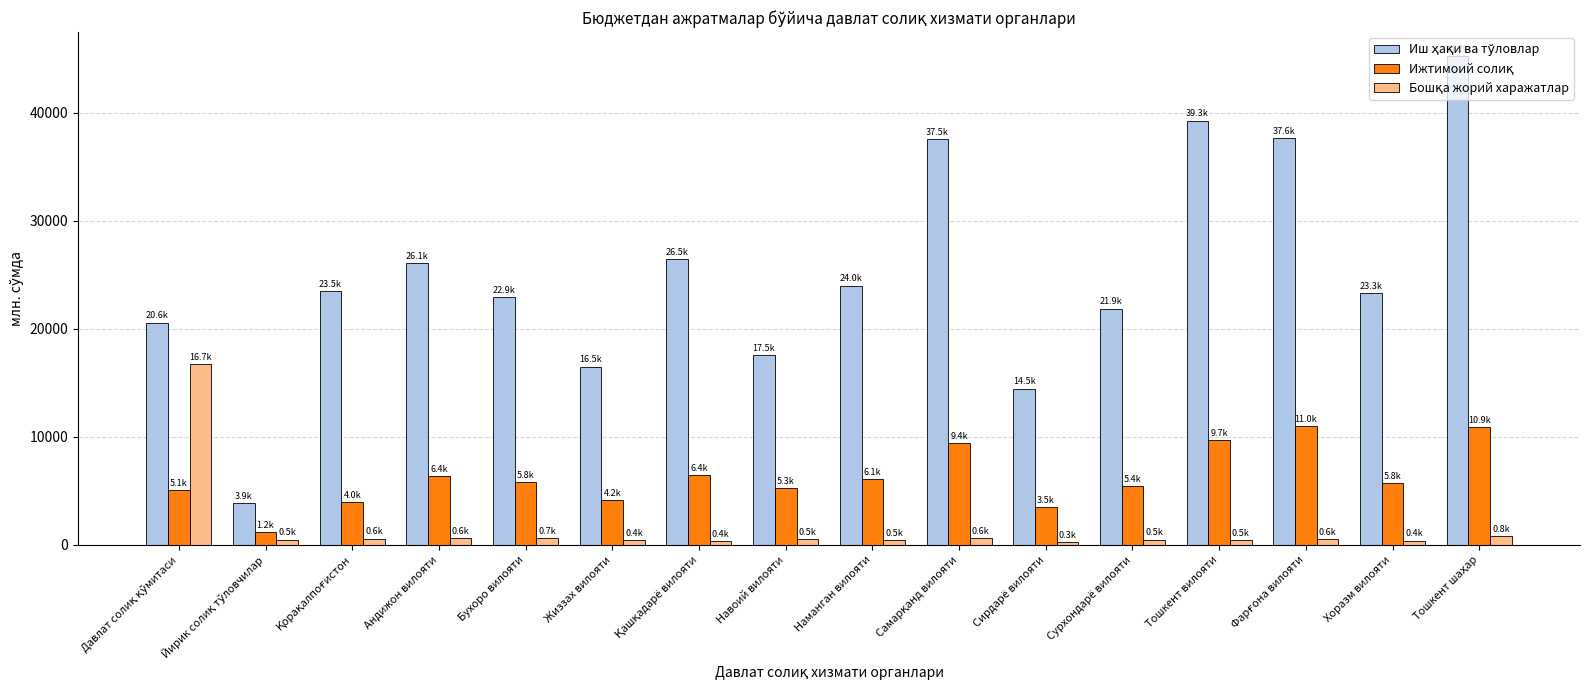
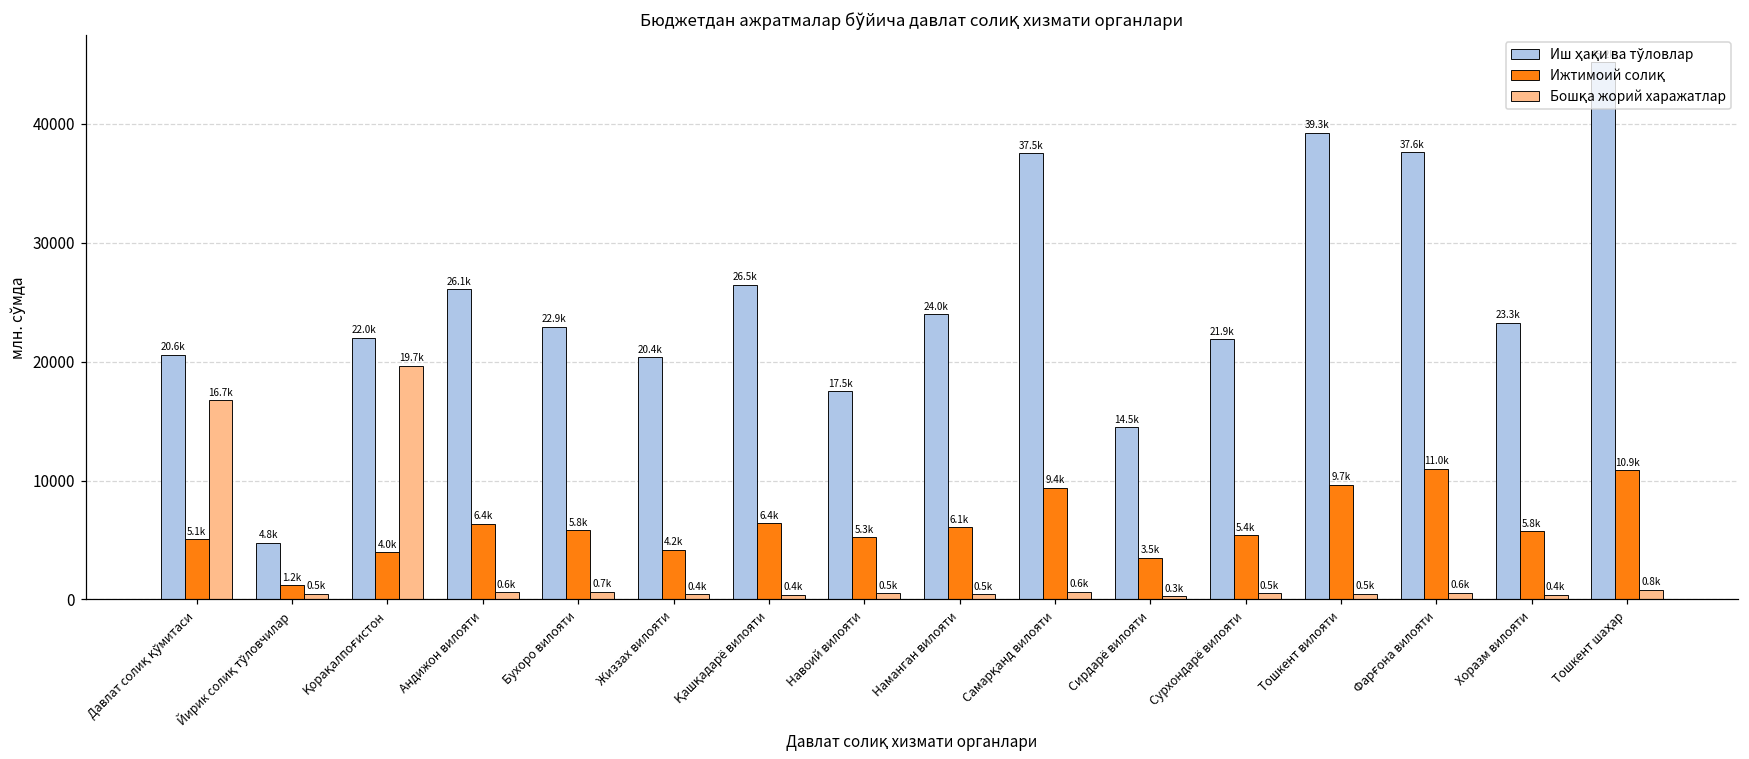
  {
    "Иш ҳақи ва тўловлар": {
      "Давлат солиқ қўмитаси": "20.6k",
-     "Йирик солиқ тўловчилар": "3.9k",
-     "Қорақалпоғистон": "23.5k",
+     "Йирик солиқ тўловчилар": "4.8k",
+     "Қорақалпоғистон": "22.0k",
      "Андижон вилояти": "26.1k",
      "Бухоро вилояти": "22.9k",
-     "Жиззах вилояти": "16.5k",
+     "Жиззах вилояти": "20.4k",
      "Қашқадарё вилояти": "26.5k",
      "Навоий вилояти": "17.5k",
      "Наманган вилояти": "24.0k",
      "Самарқанд вилояти": "37.5k",
      "Сирдарё вилояти": "14.5k",
      "Сурхондарё вилояти": "21.9k",
      "Тошкент вилояти": "39.3k",
      "Фарғона вилояти": "37.6k",
      "Хоразм вилояти": "23.3k"
    },
    "Ижтимоий солиқ": {
      "Давлат солиқ қўмитаси": "5.1k",
      "Йирик солиқ тўловчилар": "1.2k",
      "Қорақалпоғистон": "4.0k",
      "Андижон вилояти": "6.4k",
      "Бухоро вилояти": "5.8k",
      "Жиззах вилояти": "4.2k",
      "Қашқадарё вилояти": "6.4k",
      "Навоий вилояти": "5.3k",
      "Наманган вилояти": "6.1k",
      "Самарқанд вилояти": "9.4k",
      "Сирдарё вилояти": "3.5k",
      "Сурхондарё вилояти": "5.4k",
      "Тошкент вилояти": "9.7k",
      "Фарғона вилояти": "11.0k",
      "Хоразм вилояти": "5.8k",
      "Тошкент шаҳар": "10.9k"
    },
    "Бошқа жорий харажатлар": {
      "Давлат солиқ қўмитаси": "16.7k",
      "Йирик солиқ тўловчилар": "0.5k",
-     "Қорақалпоғистон": "0.6k",
+     "Қорақалпоғистон": "19.7k",
      "Андижон вилояти": "0.6k",
      "Бухоро вилояти": "0.7k",
      "Жиззах вилояти": "0.4k",
      "Қашқадарё вилояти": "0.4k",
      "Навоий вилояти": "0.5k",
      "Наманган вилояти": "0.5k",
      "Самарқанд вилояти": "0.6k",
      "Сирдарё вилояти": "0.3k",
      "Сурхондарё вилояти": "0.5k",
      "Тошкент вилояти": "0.5k",
      "Фарғона вилояти": "0.6k",
      "Хоразм вилояти": "0.4k",
      "Тошкент шаҳар": "0.8k"
    }
  }
